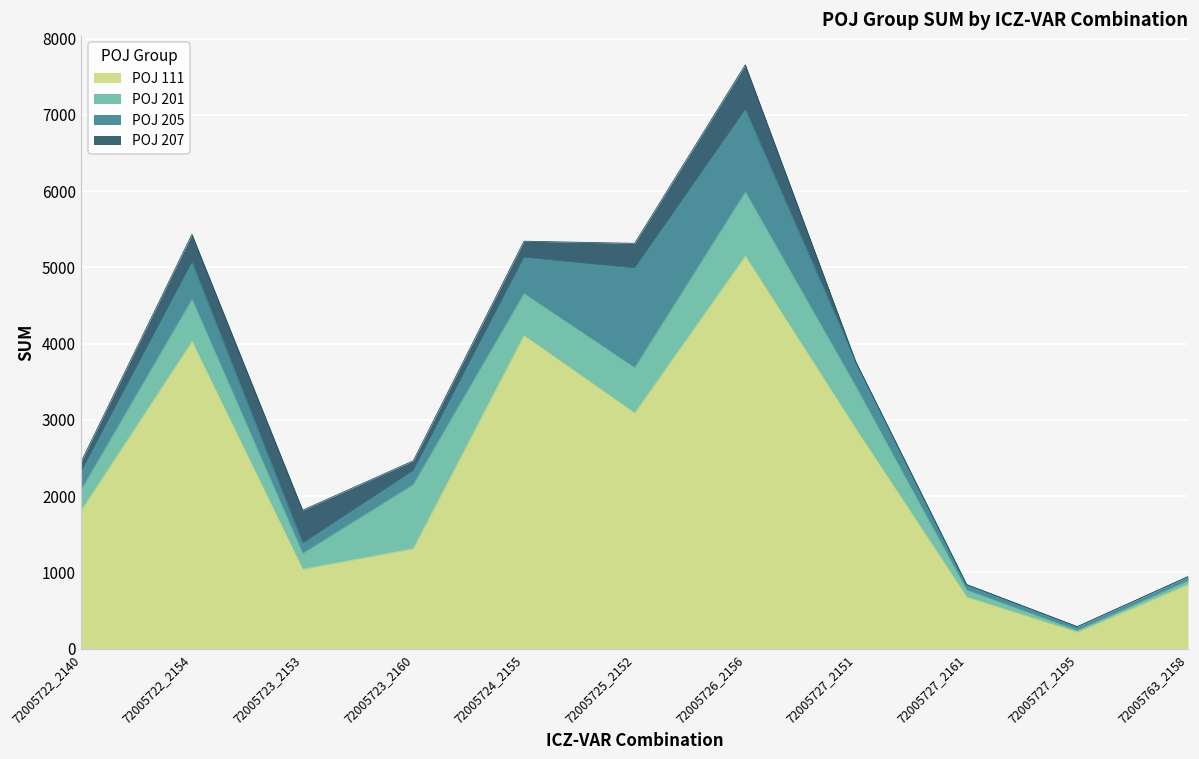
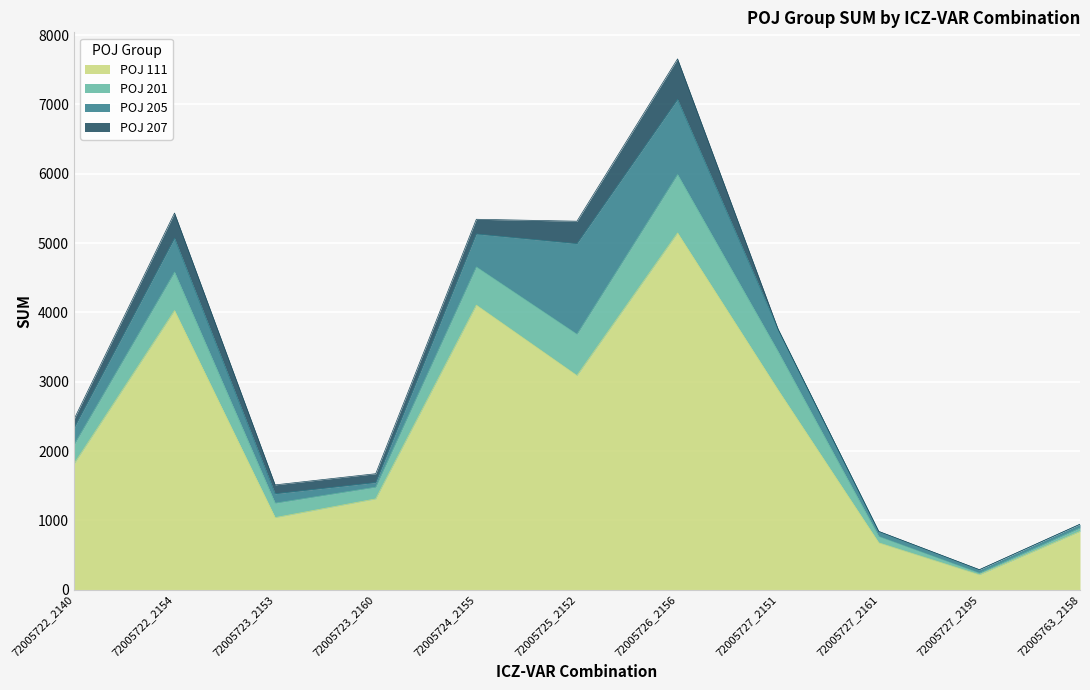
  {
    "POJ 111": {
      "72005722_2140": 1800,
      "72005722_2154": 4000,
      "72005723_2153": 1000,
      "72005723_2160": 1300,
      "72005724_2155": 4100,
      "72005725_2152": 3100,
      "72005726_2156": 5100,
      "72005727_2151": 2900,
      "72005727_2161": 700,
      "72005763_2158": 800
    },
    "POJ 201": {
      "72005722_2140": 300,
      "72005722_2154": 600,
      "72005723_2153": 200,
-     "72005723_2160": 800,
+     "72005723_2160": 200,
      "72005724_2155": 600,
      "72005725_2152": 600,
      "72005726_2156": 800,
      "72005727_2151": 600,
      "72005727_2161": 100,
      "72005763_2158": 100
    },
    "POJ 205": {
      "72005722_2140": 200,
      "72005722_2154": 500,
      "72005723_2153": 100,
-     "72005723_2160": 200,
+     "72005723_2160": 100,
      "72005724_2155": 500,
      "72005725_2152": 1300,
      "72005726_2156": 1100
    },
    "POJ 207": {
      "72005722_2140": 100,
      "72005722_2154": 400,
-     "72005723_2153": 400,
+     "72005723_2153": 100,
      "72005723_2160": 100,
      "72005724_2155": 200,
      "72005725_2152": 300,
      "72005726_2156": 600
    }
  }
